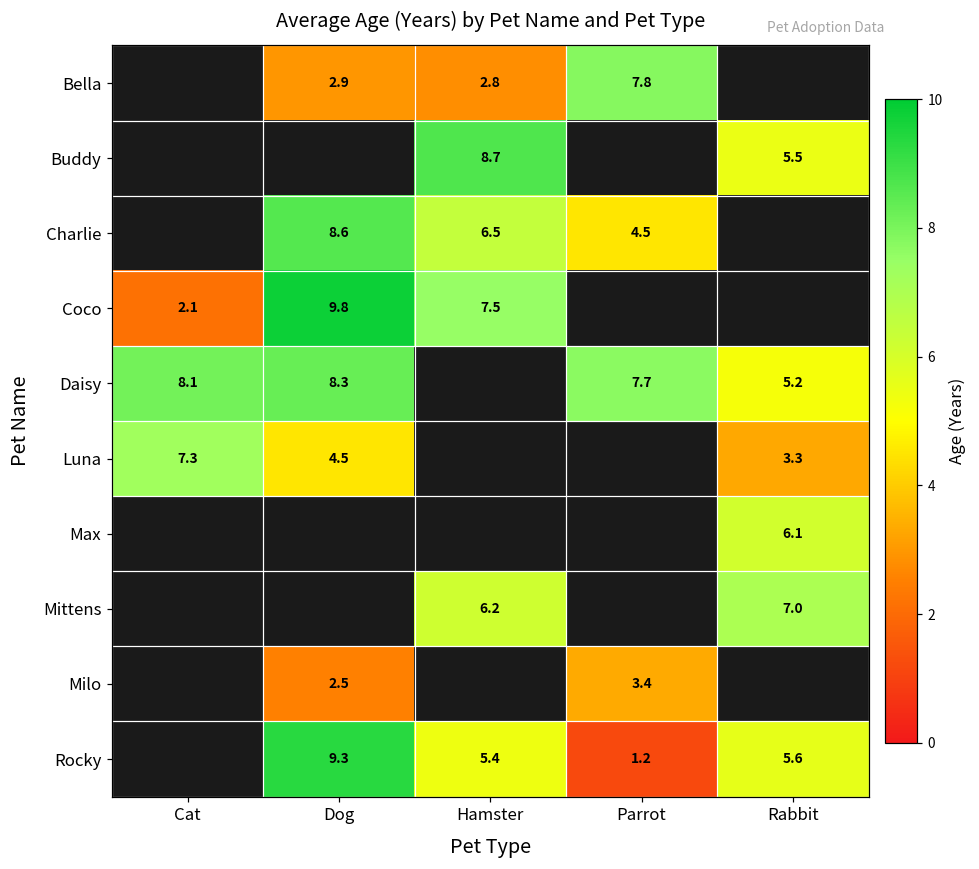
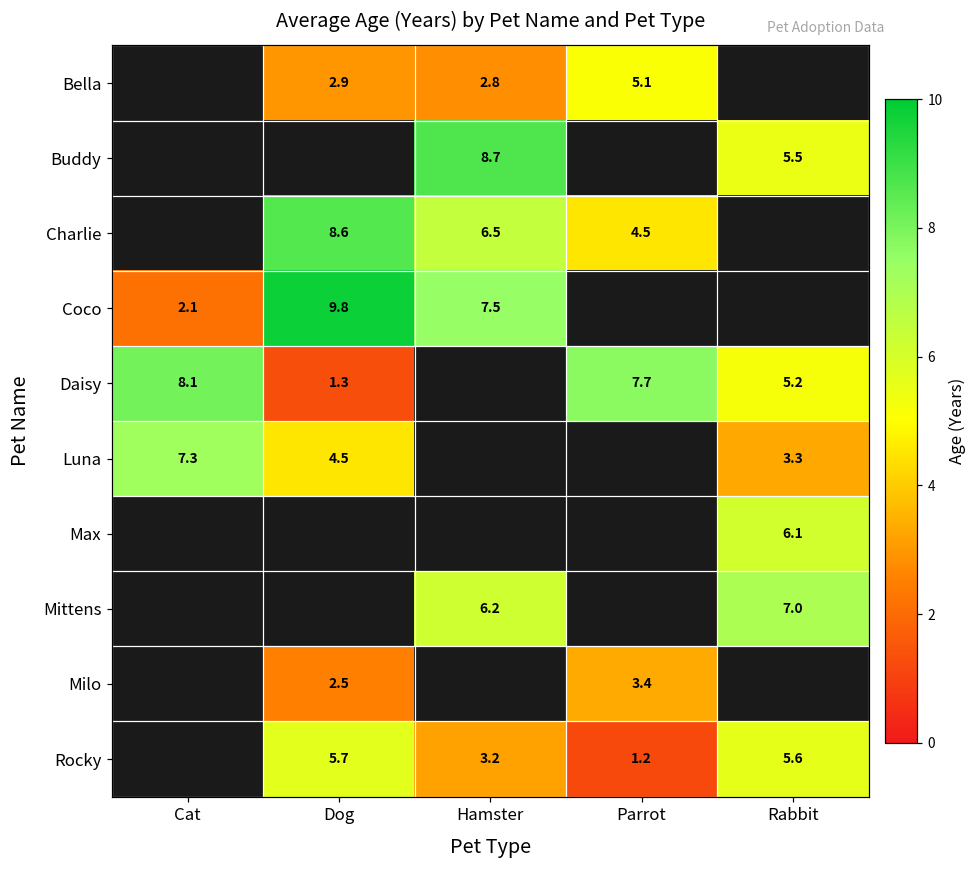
  {
    "Bella": {
      "Dog": 2.9,
      "Hamster": 2.8,
-     "Parrot": 7.8
+     "Parrot": 5.1
    },
    "Buddy": {
      "Hamster": 8.7,
      "Rabbit": 5.5
    },
    "Charlie": {
      "Dog": 8.6,
      "Hamster": 6.5,
      "Parrot": 4.5
    },
    "Coco": {
      "Cat": 2.1,
      "Dog": 9.8,
      "Hamster": 7.5
    },
    "Daisy": {
      "Cat": 8.1,
-     "Dog": 8.3,
+     "Dog": 1.3,
      "Parrot": 7.7,
      "Rabbit": 5.2
    },
    "Luna": {
      "Cat": 7.3,
      "Dog": 4.5,
      "Rabbit": 3.3
    },
    "Max": {
      "Rabbit": 6.1
    },
    "Mittens": {
      "Hamster": 6.2,
      "Rabbit": 7.0
    },
    "Milo": {
      "Dog": 2.5,
      "Parrot": 3.4
    },
    "Rocky": {
-     "Dog": 9.3,
-     "Hamster": 5.4,
+     "Dog": 5.7,
+     "Hamster": 3.2,
      "Parrot": 1.2,
      "Rabbit": 5.6
    }
  }
